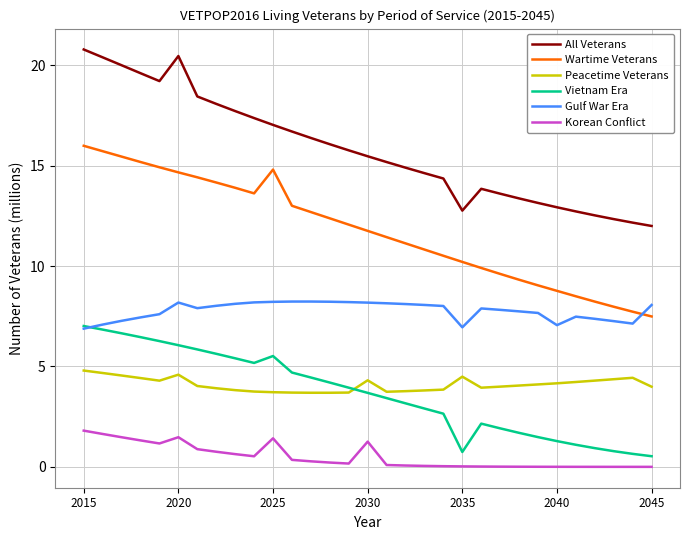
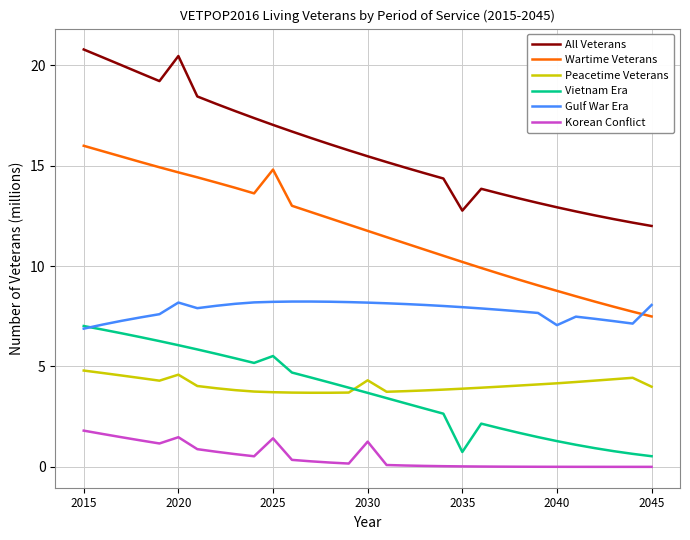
  {
    "All Veterans": {
      "2015": 20.8,
      "2020": 20.5,
      "2025": 17.0,
      "2030": 15.5,
      "2035": 12.8,
      "2040": 12.9,
      "2045": 12.0
    },
    "Wartime Veterans": {
      "2015": 16.0,
      "2020": 14.7,
      "2025": 14.8,
      "2030": 11.8,
      "2035": 10.2,
      "2040": 8.8,
      "2045": 7.5
    },
    "Peacetime Veterans": {
      "2015": 4.8,
      "2020": 4.6,
      "2025": 3.7,
      "2030": 4.3,
-     "2035": 4.5,
+     "2035": 3.9,
      "2040": 4.2,
      "2045": 4.0
    },
    "Vietnam Era": {
      "2015": 7.0,
      "2020": 6.1,
      "2025": 5.5,
      "2030": 3.7,
      "2035": 0.7,
      "2040": 1.3,
      "2045": 0.5
    },
    "Gulf War Era": {
      "2015": 6.9,
      "2020": 8.2,
      "2025": 8.2,
      "2030": 8.2,
-     "2035": 6.9,
+     "2035": 8.0,
      "2040": 7.1,
      "2045": 8.1
    },
    "Korean Conflict": {
      "2015": 1.8,
      "2020": 1.5,
      "2025": 1.4,
      "2030": 1.3,
      "2035": 0.0,
      "2040": 0.0,
      "2045": 0.0
    }
  }
